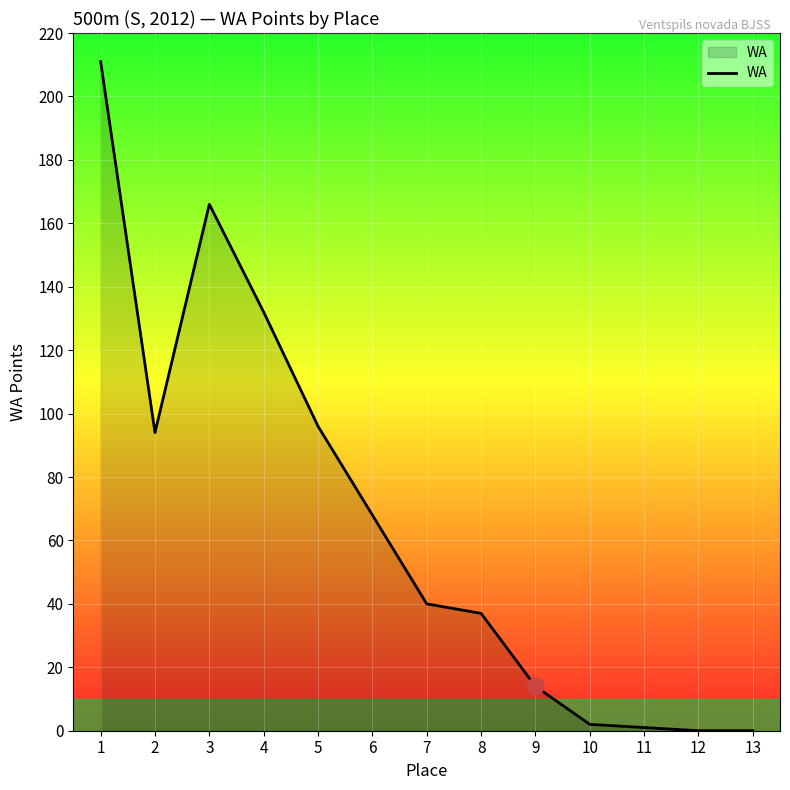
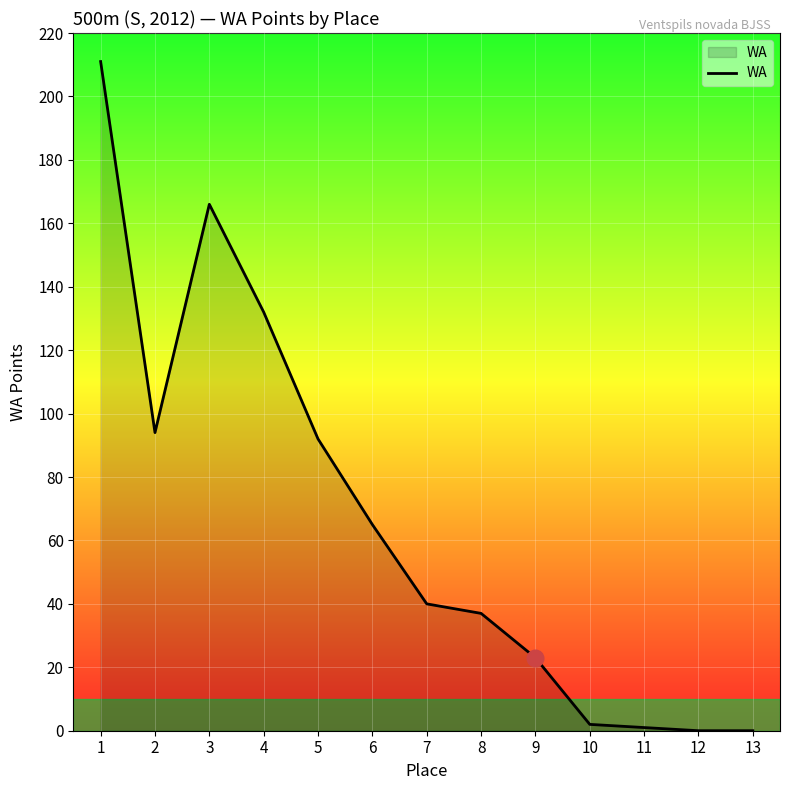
  {
    "WA": {
      "1": 211,
      "2": 94,
      "3": 166,
      "4": 132,
-     "5": 96,
-     "6": 68,
+     "5": 92,
+     "6": 65,
      "7": 40,
      "8": 37,
-     "9": 14
+     "9": 23
    }
  }
